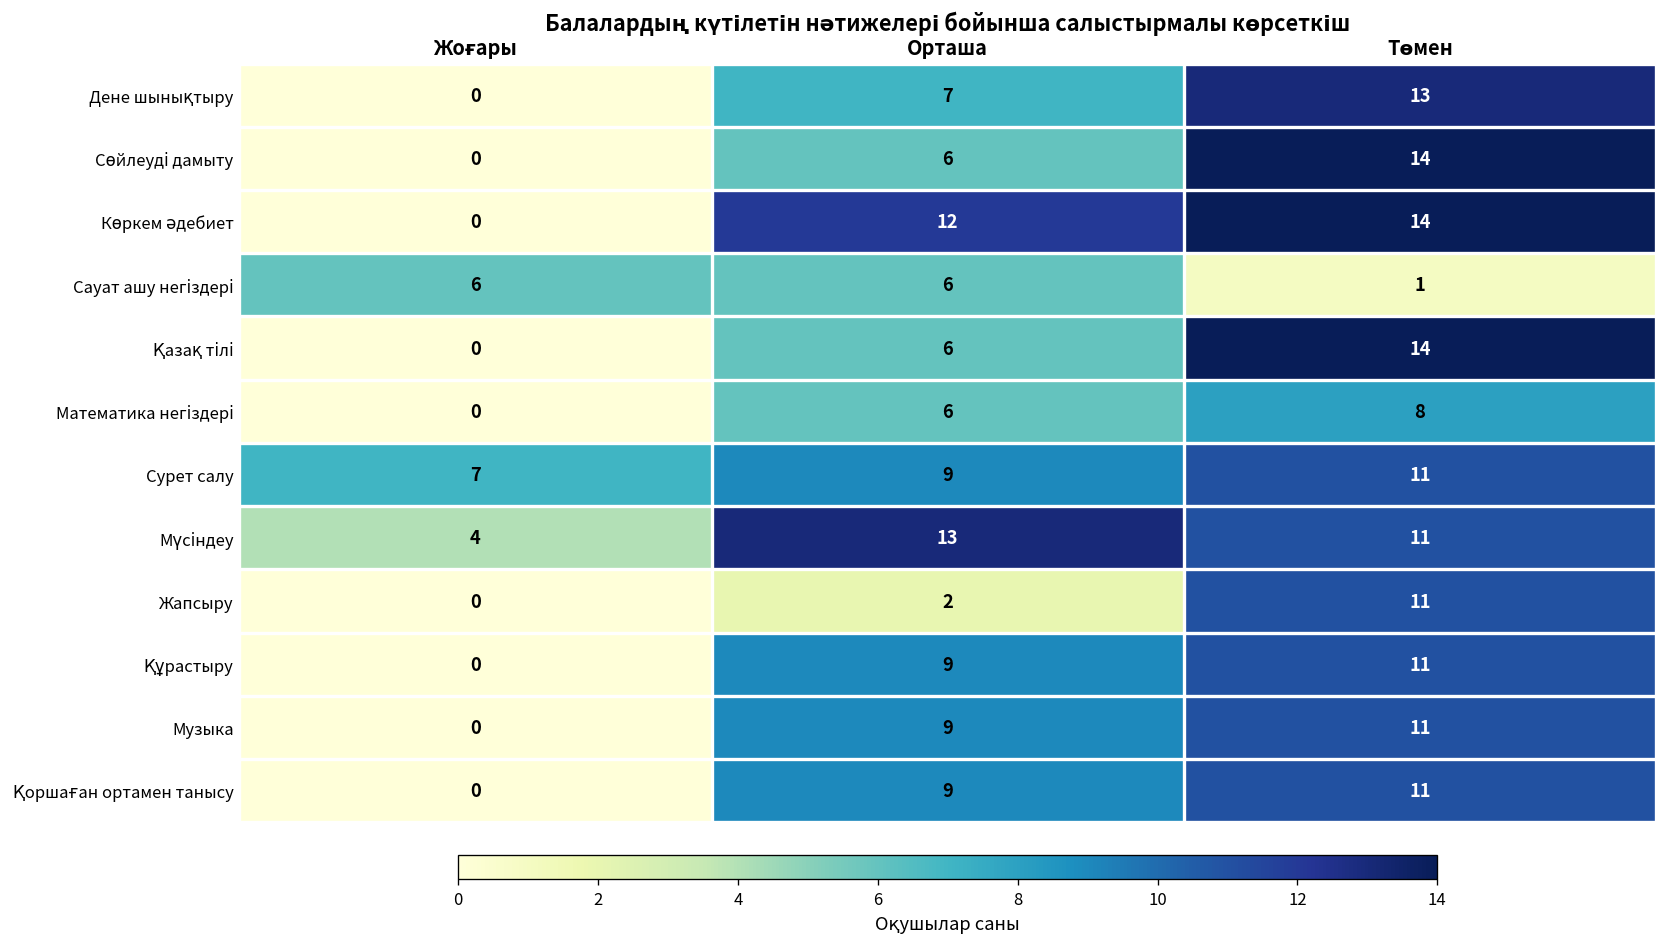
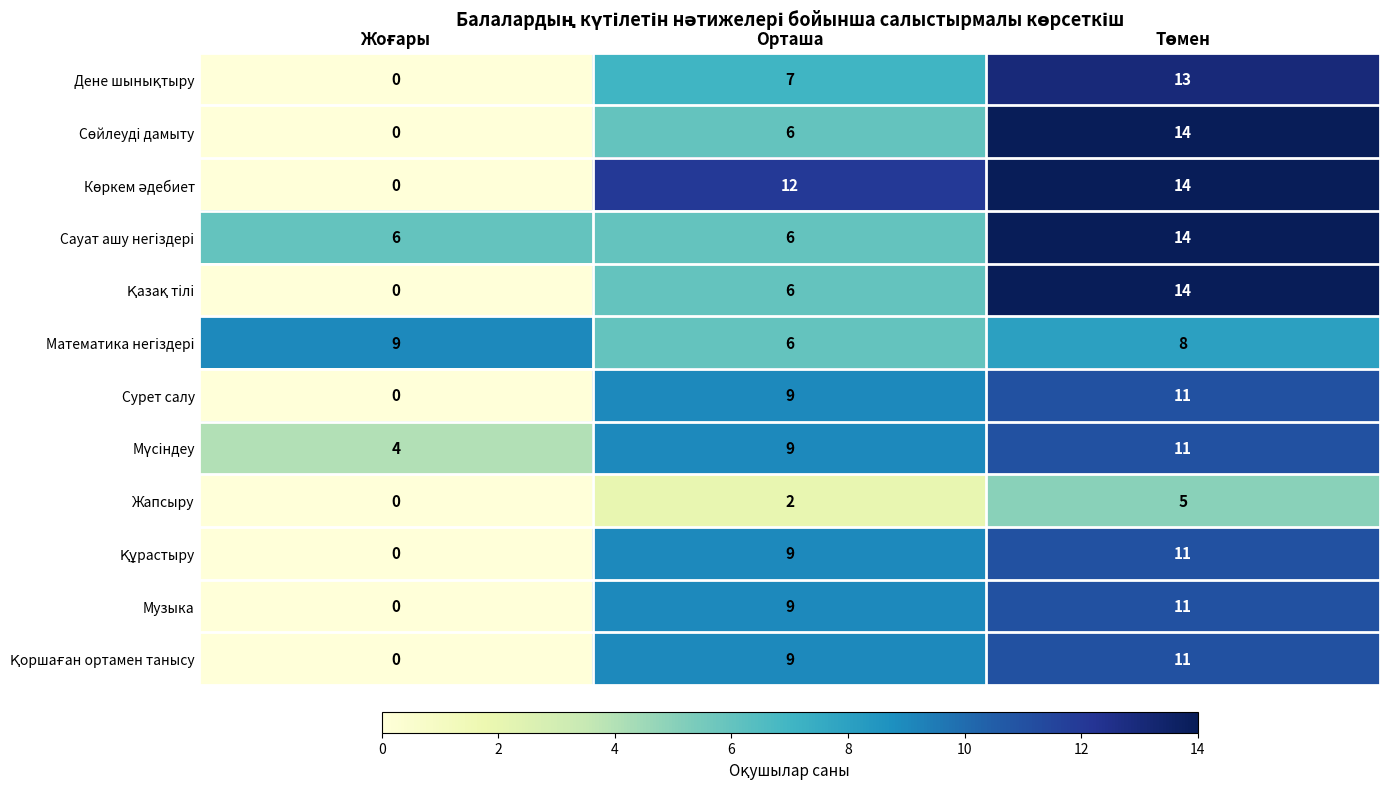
  {
    "Дене шынықтыру": {
      "Жоғары": 0,
      "Орташа": 7,
      "Төмен": 13
    },
    "Сөйлеуді дамыту": {
      "Жоғары": 0,
      "Орташа": 6,
      "Төмен": 14
    },
    "Көркем әдебиет": {
      "Жоғары": 0,
      "Орташа": 12,
      "Төмен": 14
    },
    "Сауат ашу негіздері": {
      "Жоғары": 6,
      "Орташа": 6,
-     "Төмен": 1
+     "Төмен": 14
    },
    "Қазақ тілі": {
      "Жоғары": 0,
      "Орташа": 6,
      "Төмен": 14
    },
    "Математика негіздері": {
-     "Жоғары": 0,
+     "Жоғары": 9,
      "Орташа": 6,
      "Төмен": 8
    },
    "Сурет салу": {
-     "Жоғары": 7,
+     "Жоғары": 0,
      "Орташа": 9,
      "Төмен": 11
    },
    "Мүсіндеу": {
      "Жоғары": 4,
-     "Орташа": 13,
+     "Орташа": 9,
      "Төмен": 11
    },
    "Жапсыру": {
      "Жоғары": 0,
      "Орташа": 2,
-     "Төмен": 11
+     "Төмен": 5
    },
    "Құрастыру": {
      "Жоғары": 0,
      "Орташа": 9,
      "Төмен": 11
    },
    "Музыка": {
      "Жоғары": 0,
      "Орташа": 9,
      "Төмен": 11
    },
    "Қоршаған ортамен танысу": {
      "Жоғары": 0,
      "Орташа": 9,
      "Төмен": 11
    }
  }
